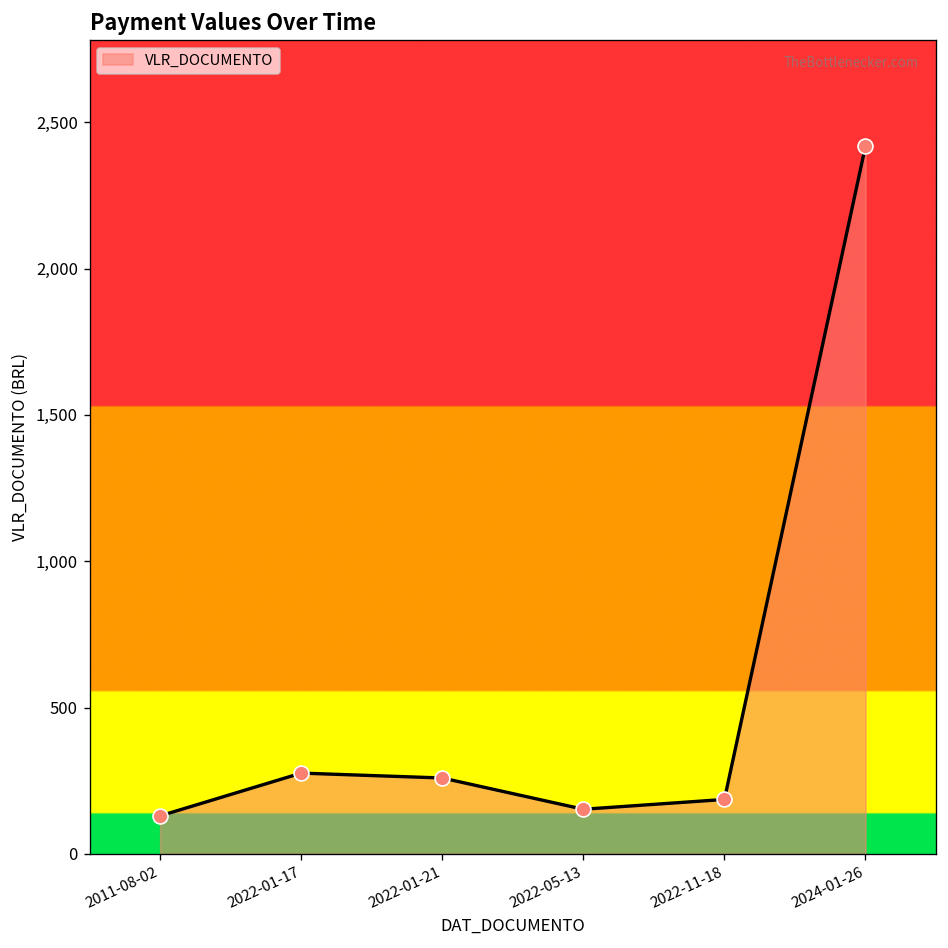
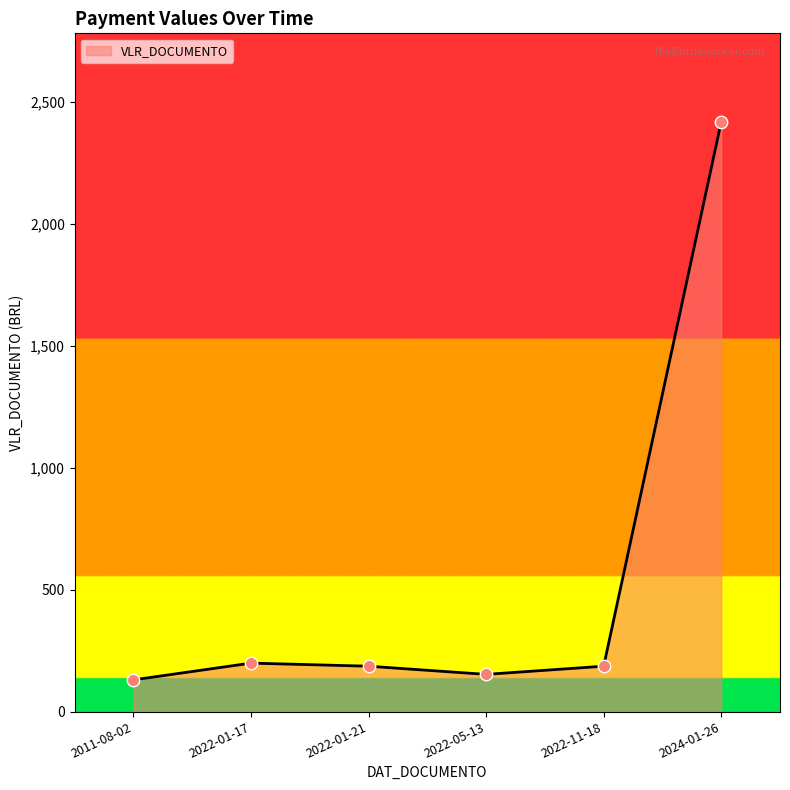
  {
    "2011-08-02": "130",
-   "2022-01-17": "280",
-   "2022-01-21": "260",
+   "2022-01-17": "200",
+   "2022-01-21": "190",
    "2022-05-13": "150",
    "2022-11-18": "190",
    "2024-01-26": "2,420"
  }
